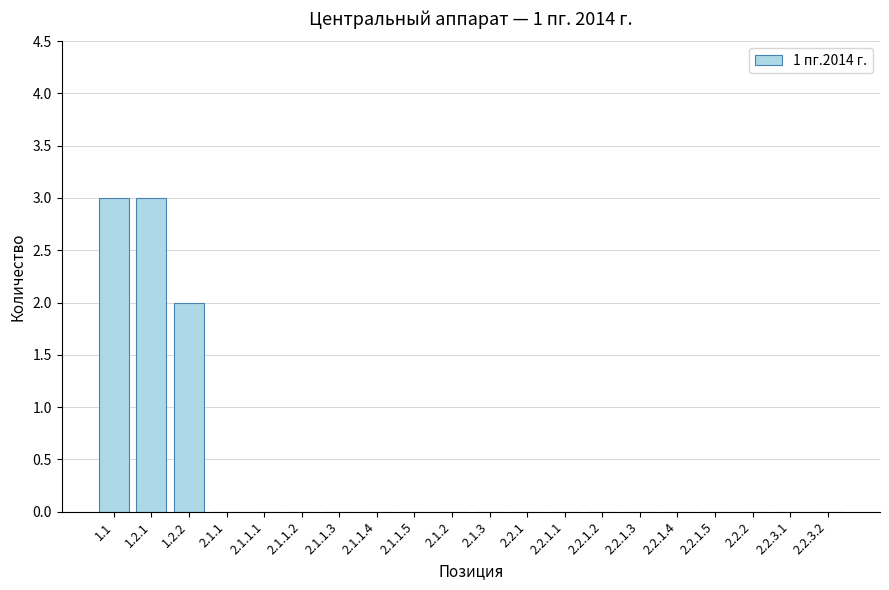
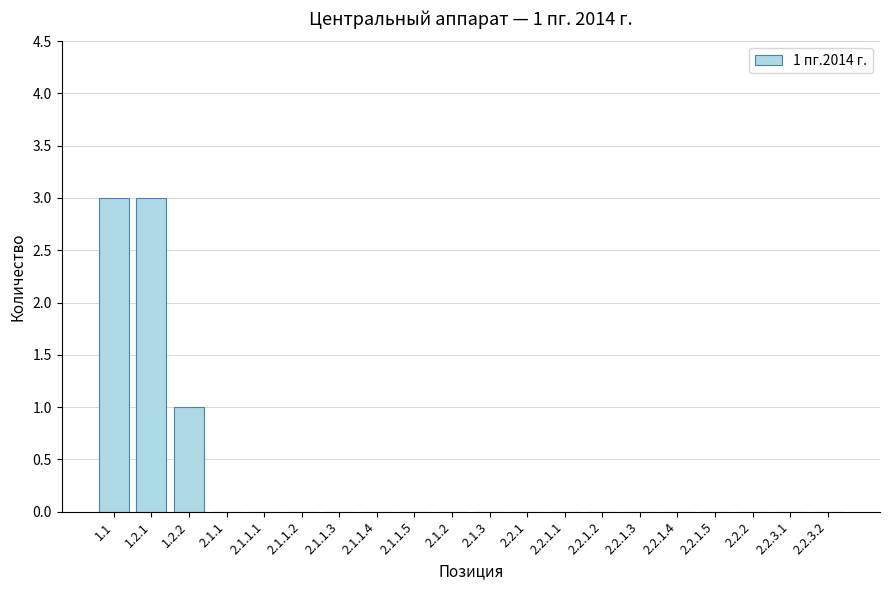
  {
    "1.1": 3,
    "1.2.1": 3,
-   "1.2.2": 2,
+   "1.2.2": 1,
    "2.1.1": 0,
    "2.1.1.1": 0,
    "2.1.1.2": 0,
    "2.1.1.3": 0,
    "2.1.1.4": 0,
    "2.1.1.5": 0,
    "2.1.2": 0,
    "2.1.3": 0,
    "2.2.1": 0,
    "2.2.1.1": 0,
    "2.2.1.2": 0,
    "2.2.1.3": 0,
    "2.2.1.4": 0,
    "2.2.1.5": 0,
    "2.2.2": 0,
    "2.2.3.1": 0,
    "2.2.3.2": 0
  }
